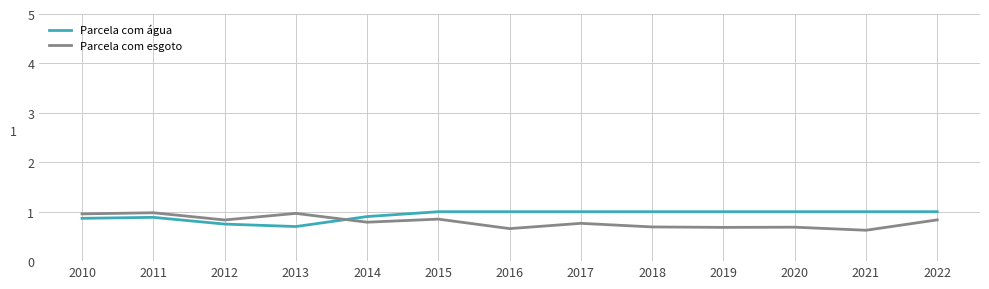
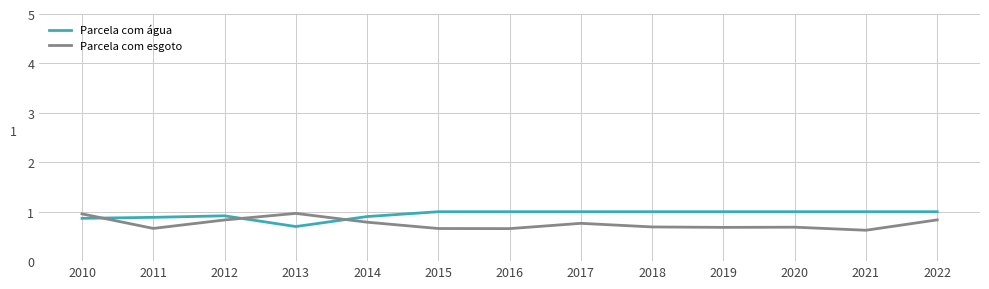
  {
    "Parcela com água": {
      "2010": 0.9,
      "2011": 0.9,
-     "2012": 0.8,
+     "2012": 0.9,
      "2013": 0.7,
      "2014": 0.9,
      "2015": 1.0,
      "2016": 1.0,
      "2017": 1.0,
      "2018": 1.0,
      "2019": 1.0,
      "2020": 1.0,
      "2021": 1.0,
      "2022": 1.0
    },
    "Parcela com esgoto": {
      "2010": 1.0,
-     "2011": 1.0,
+     "2011": 0.7,
      "2012": 0.8,
      "2013": 1.0,
      "2014": 0.8,
-     "2015": 0.9,
+     "2015": 0.7,
      "2016": 0.7,
      "2017": 0.8,
      "2018": 0.7,
      "2019": 0.7,
      "2020": 0.7,
      "2021": 0.6,
      "2022": 0.8
    }
  }
